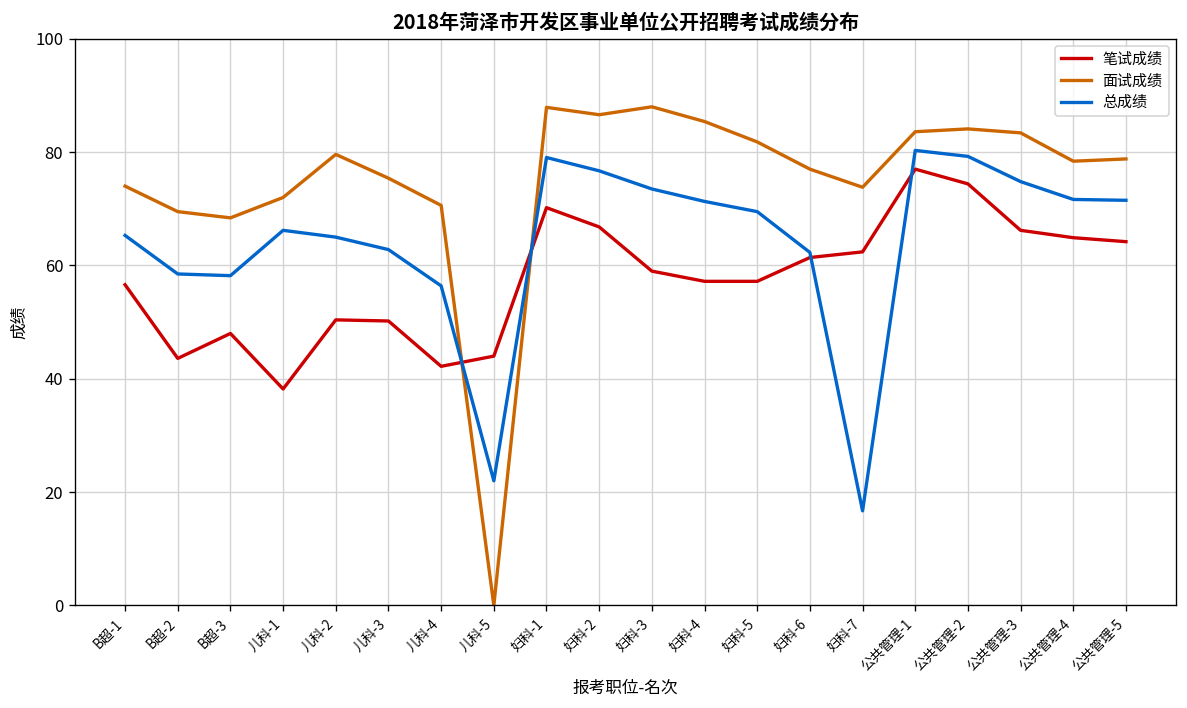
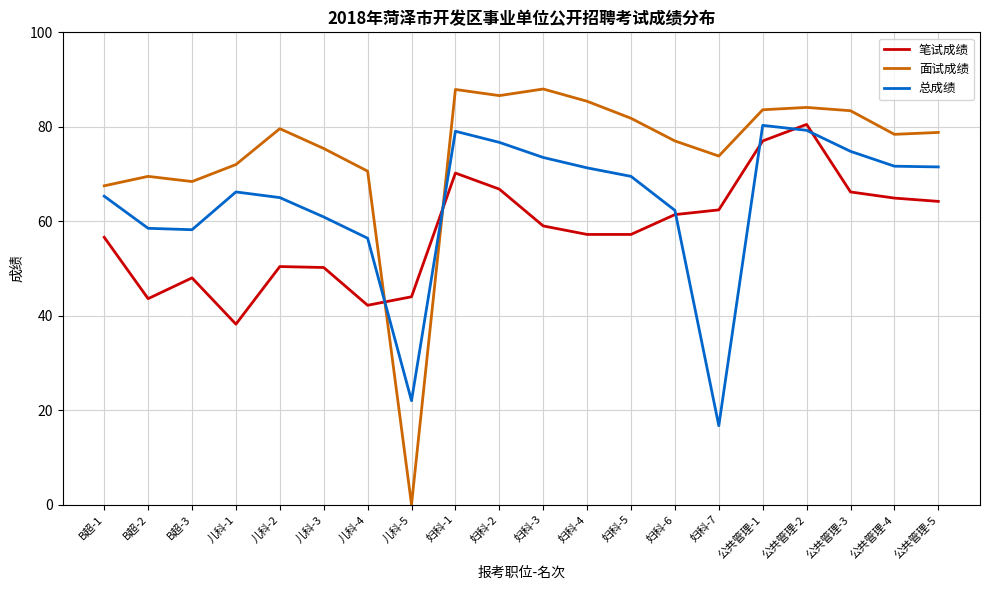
  {
    "笔试成绩": {
      "B超-1": 57,
      "B超-2": 44,
      "B超-3": 48,
      "儿科-1": 38,
      "儿科-2": 50,
      "儿科-3": 50,
      "儿科-4": 42,
      "儿科-5": 44,
      "妇科-1": 70,
      "妇科-2": 67,
      "妇科-3": 59,
      "妇科-4": 57,
      "妇科-5": 57,
      "妇科-6": 61,
      "妇科-7": 62,
      "公共管理-1": 77,
-     "公共管理-2": 74,
+     "公共管理-2": 81,
      "公共管理-3": 66,
      "公共管理-4": 65,
      "公共管理-5": 64
    },
    "面试成绩": {
-     "B超-1": 74,
+     "B超-1": 68,
      "B超-2": 70,
      "B超-3": 68,
      "儿科-1": 72,
      "儿科-2": 80,
      "儿科-3": 75,
      "儿科-4": 71,
      "儿科-5": 0,
      "妇科-1": 88,
      "妇科-2": 87,
      "妇科-3": 88,
      "妇科-4": 85,
      "妇科-5": 82,
      "妇科-6": 77,
      "妇科-7": 74,
      "公共管理-1": 84,
      "公共管理-2": 84,
      "公共管理-3": 83,
      "公共管理-4": 78,
      "公共管理-5": 79
    },
    "总成绩": {
      "B超-1": 65,
      "B超-2": 59,
      "B超-3": 58,
      "儿科-1": 66,
      "儿科-2": 65,
-     "儿科-3": 63,
+     "儿科-3": 61,
      "儿科-4": 56,
      "儿科-5": 22,
      "妇科-1": 79,
      "妇科-2": 77,
      "妇科-3": 74,
      "妇科-4": 71,
      "妇科-5": 70,
      "妇科-6": 62,
      "妇科-7": 17,
      "公共管理-1": 80,
      "公共管理-2": 79,
      "公共管理-3": 75,
      "公共管理-4": 72,
      "公共管理-5": 72
    }
  }
